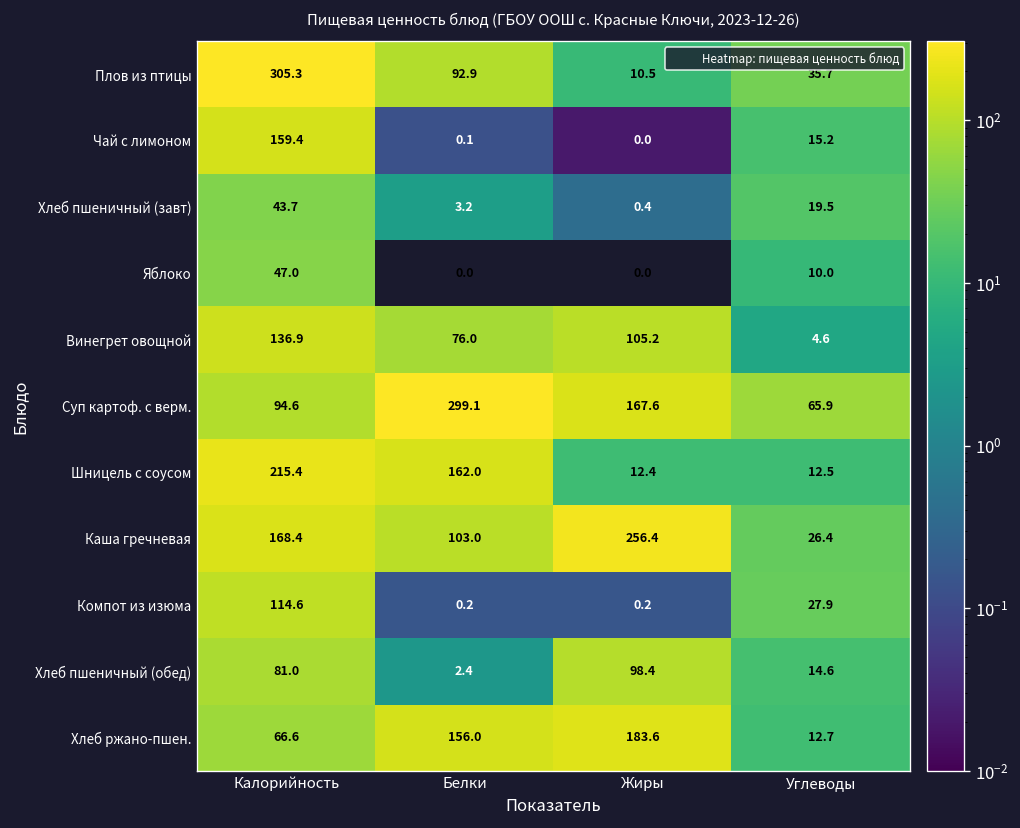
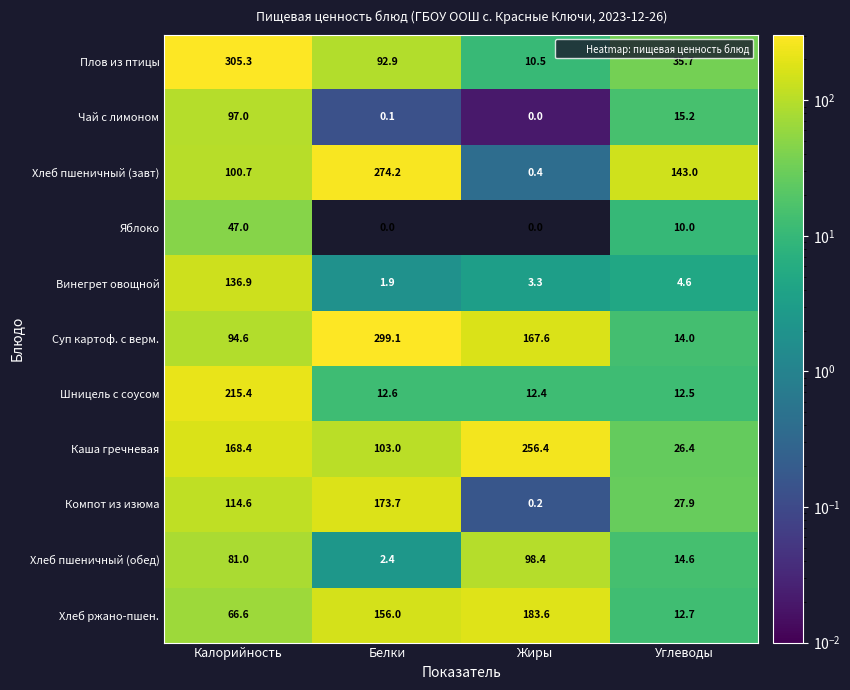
  {
    "Плов из птицы": {
      "Калорийность": 305.3,
      "Белки": 92.9,
      "Жиры": 10.5
    },
    "Чай с лимоном": {
-     "Калорийность": 159.4,
+     "Калорийность": 97.0,
      "Белки": 0.1,
      "Жиры": 0.0,
      "Углеводы": 15.2
    },
    "Хлеб пшеничный (завт)": {
-     "Калорийность": 43.7,
-     "Белки": 3.2,
+     "Калорийность": 100.7,
+     "Белки": 274.2,
      "Жиры": 0.4,
-     "Углеводы": 19.5
+     "Углеводы": 143.0
    },
    "Яблоко": {
      "Калорийность": 47.0,
      "Углеводы": 10.0
    },
    "Винегрет овощной": {
      "Калорийность": 136.9,
-     "Белки": 76.0,
-     "Жиры": 105.2,
+     "Белки": 1.9,
+     "Жиры": 3.3,
      "Углеводы": 4.6
    },
    "Суп картоф. с верм.": {
      "Калорийность": 94.6,
      "Белки": 299.1,
      "Жиры": 167.6,
-     "Углеводы": 65.9
+     "Углеводы": 14.0
    },
    "Шницель с соусом": {
      "Калорийность": 215.4,
-     "Белки": 162.0,
+     "Белки": 12.6,
      "Жиры": 12.4,
      "Углеводы": 12.5
    },
    "Каша гречневая": {
      "Калорийность": 168.4,
      "Белки": 103.0,
      "Жиры": 256.4,
      "Углеводы": 26.4
    },
    "Компот из изюма": {
      "Калорийность": 114.6,
-     "Белки": 0.2,
+     "Белки": 173.7,
      "Жиры": 0.2,
      "Углеводы": 27.9
    },
    "Хлеб пшеничный (обед)": {
      "Калорийность": 81.0,
      "Белки": 2.4,
      "Жиры": 98.4,
      "Углеводы": 14.6
    },
    "Хлеб ржано-пшен.": {
      "Калорийность": 66.6,
      "Белки": 156.0,
      "Жиры": 183.6,
      "Углеводы": 12.7
    }
  }
